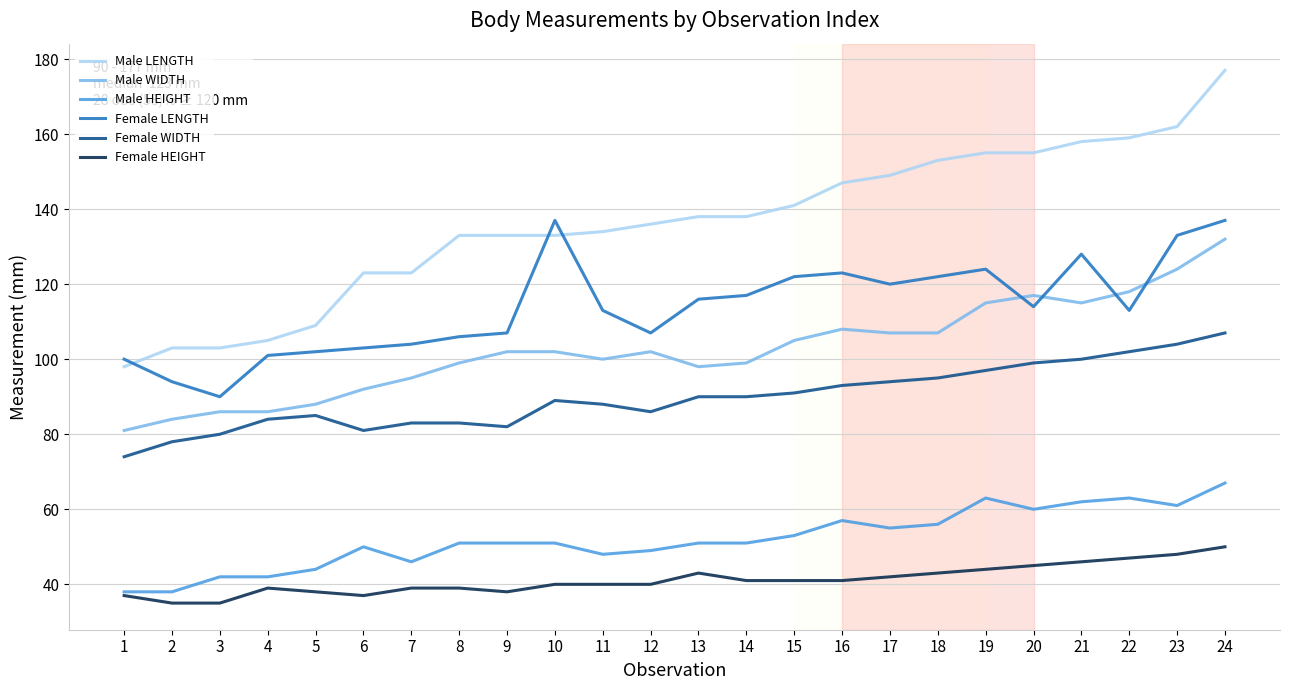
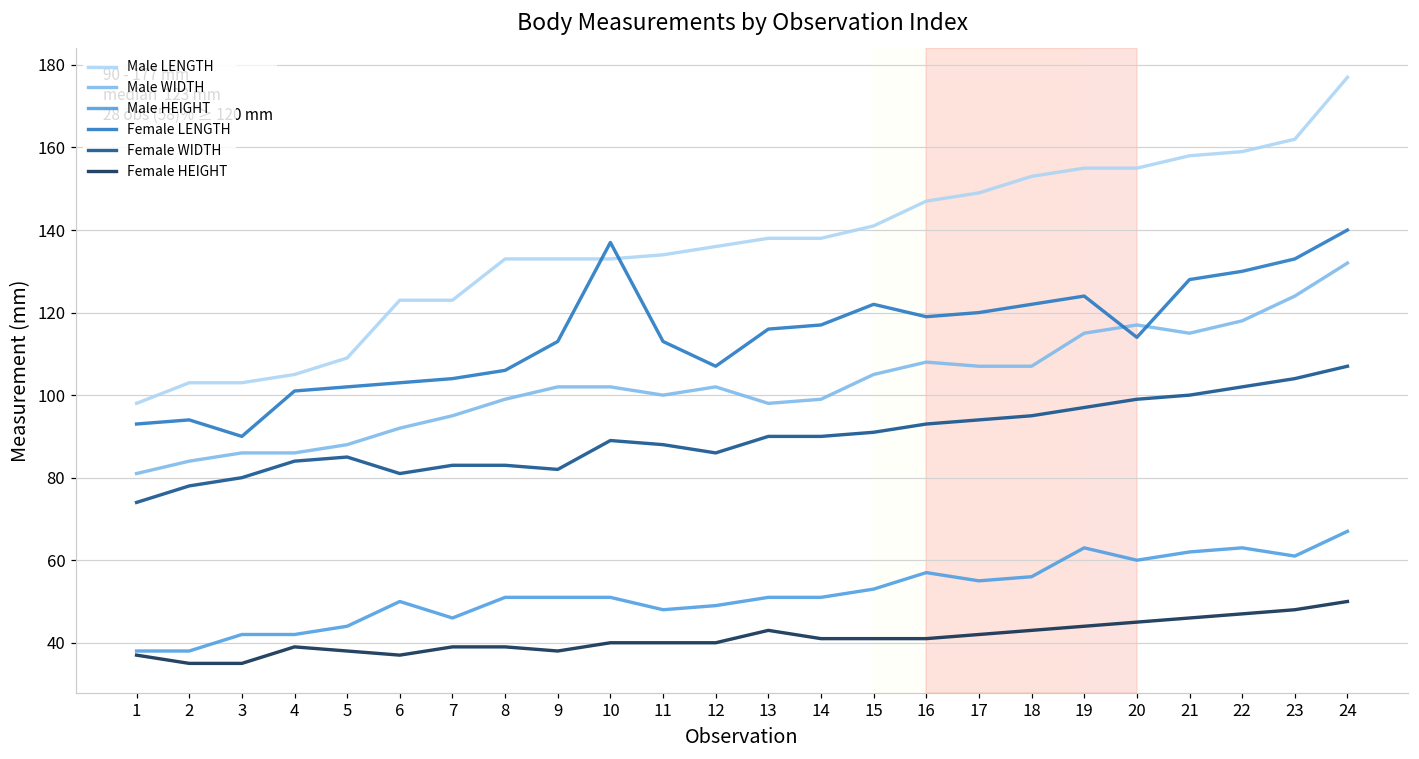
  {
    "Female LENGTH": {
-     "1": 100,
+     "1": 93,
      "2": 94,
      "3": 90,
      "4": 101,
      "5": 102,
      "6": 103,
      "7": 104,
      "8": 106,
-     "9": 107,
+     "9": 113,
      "10": 137,
      "11": 113,
      "12": 107,
      "13": 116,
      "14": 117,
      "15": 122,
-     "16": 123,
+     "16": 119,
      "17": 120,
      "18": 122,
      "19": 124,
      "20": 114,
      "21": 128,
-     "22": 113,
+     "22": 130,
      "23": 133,
-     "24": 137
+     "24": 140
    },
    "Female WIDTH": {
      "1": 74,
      "2": 78,
      "3": 80,
      "4": 84,
      "5": 85,
      "6": 81,
      "7": 83,
      "8": 83,
      "9": 82,
      "10": 89,
      "11": 88,
      "12": 86,
      "13": 90,
      "14": 90,
      "15": 91,
      "16": 93,
      "17": 94,
      "18": 95,
      "19": 97,
      "20": 99,
      "21": 100,
      "22": 102,
      "23": 104,
      "24": 107
    },
    "Female HEIGHT": {
      "1": 37,
      "2": 35,
      "3": 35,
      "4": 39,
      "5": 38,
      "6": 37,
      "7": 39,
      "8": 39,
      "9": 38,
      "10": 40,
      "11": 40,
      "12": 40,
      "13": 43,
      "14": 41,
      "15": 41,
      "16": 41,
      "17": 42,
      "18": 43,
      "19": 44,
      "20": 45,
      "21": 46,
      "22": 47,
      "23": 48,
      "24": 50
    }
  }
